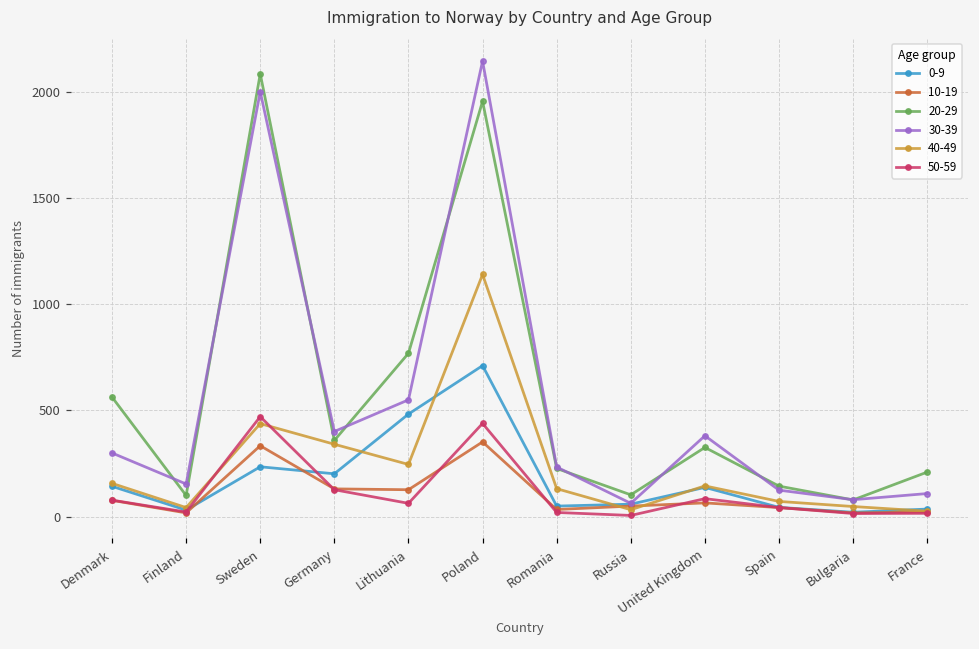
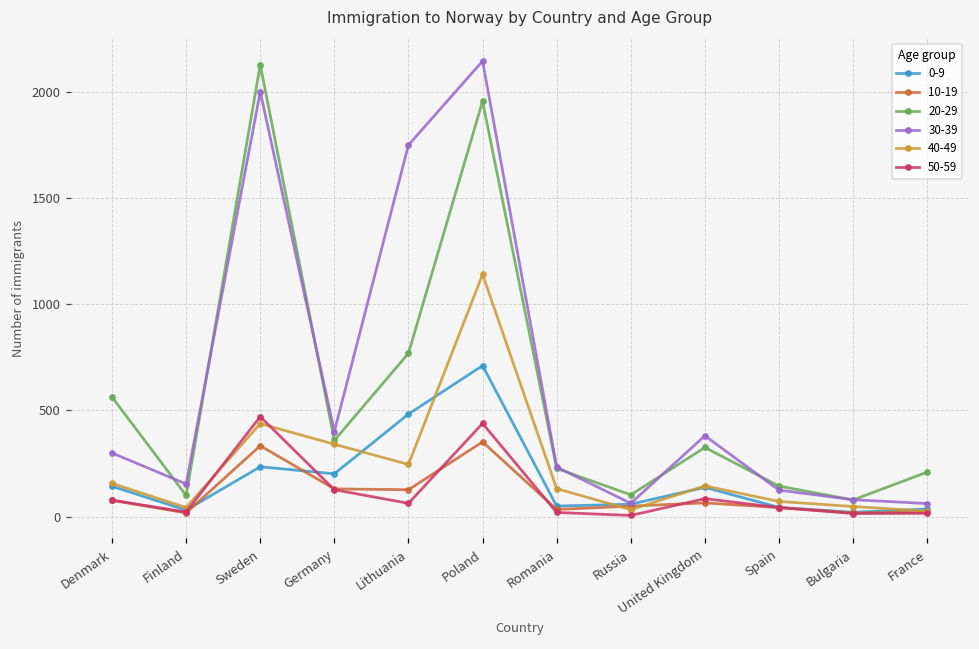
  {
    "0-9": {
      "Denmark": 140,
      "Sweden": 240,
      "Germany": 200,
      "Lithuania": 480,
      "Poland": 710,
      "Romania": 50
    },
    "20-29": {
      "Denmark": 560,
      "Finland": 100,
-     "Sweden": 2080,
+     "Sweden": 2130,
      "Germany": 360,
      "Lithuania": 770,
      "Poland": 1960,
      "Russia": 100,
      "United Kingdom": 330,
      "Spain": 140,
      "France": 210
    },
    "30-39": {
      "Denmark": 300,
      "Finland": 150,
      "Sweden": 2000,
      "Germany": 400,
-     "Lithuania": 550,
+     "Lithuania": 1750,
      "Poland": 2140,
      "United Kingdom": 380,
      "Spain": 130,
-     "France": 110
+     "France": 60
    },
    "50-59": {
      "Sweden": 470,
      "Lithuania": 60,
      "Poland": 440,
      "Romania": 20,
      "Russia": 10,
      "United Kingdom": 90
    }
  }
